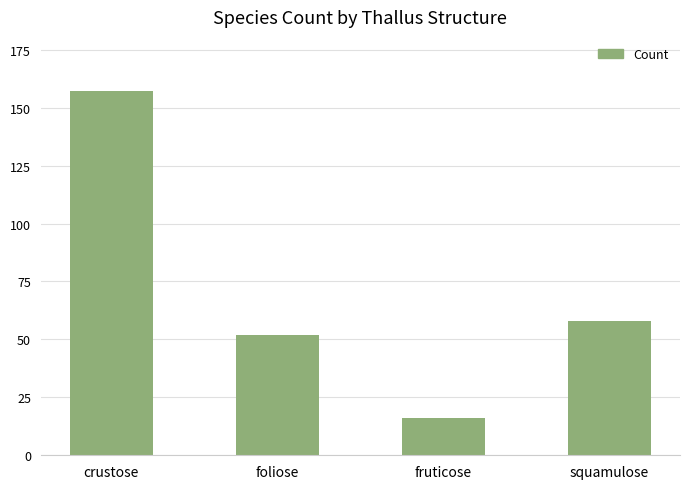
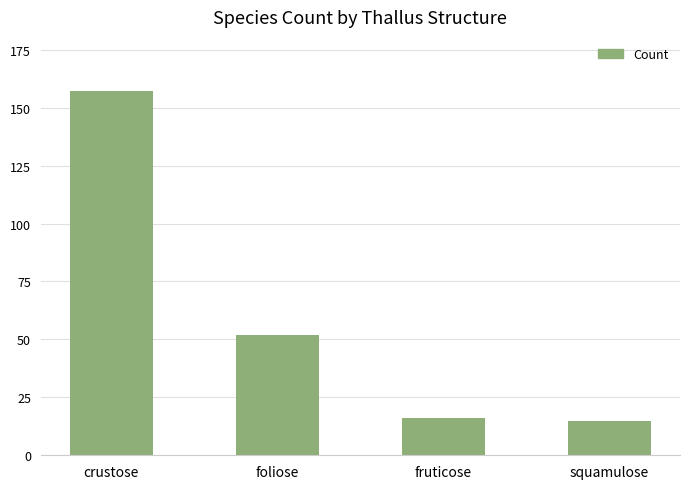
  {
    "crustose": 157,
    "foliose": 52,
    "fruticose": 16,
-   "squamulose": 58
+   "squamulose": 15
  }
